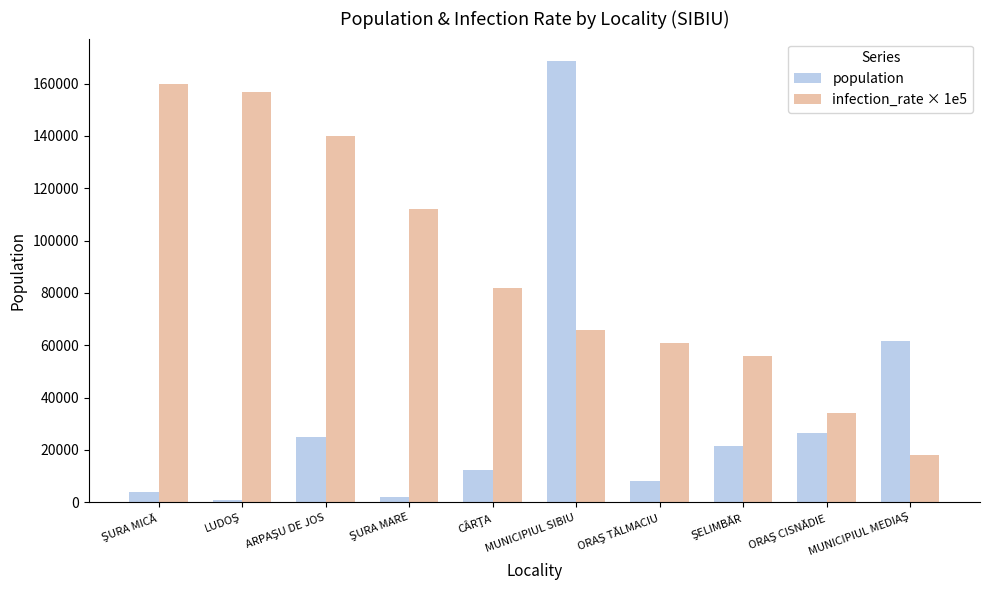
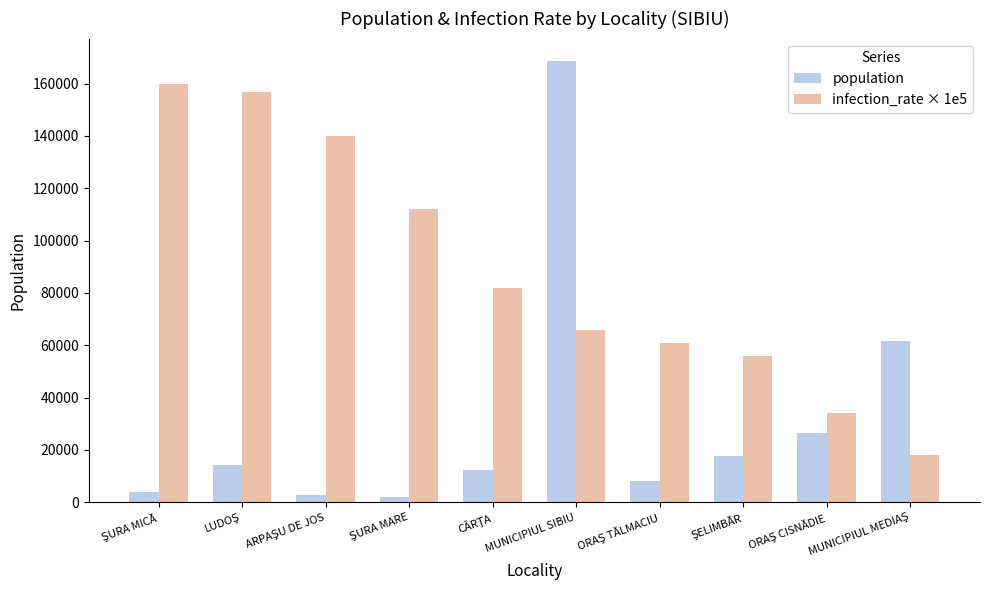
  {
    "population": {
      "ŞURA MICĂ": 4000,
-     "LUDOŞ": 1000,
-     "ARPAŞU DE JOS": 25000,
+     "LUDOŞ": 14000,
+     "ARPAŞU DE JOS": 3000,
      "ŞURA MARE": 2000,
      "CÂRŢA": 12000,
      "MUNICIPIUL SIBIU": 169000,
      "ORAŞ TĂLMACIU": 8000,
-     "ŞELIMBĂR": 22000,
+     "ŞELIMBĂR": 18000,
      "ORAŞ CISNĂDIE": 26000,
      "MUNICIPIUL MEDIAŞ": 61000
    }
  }
